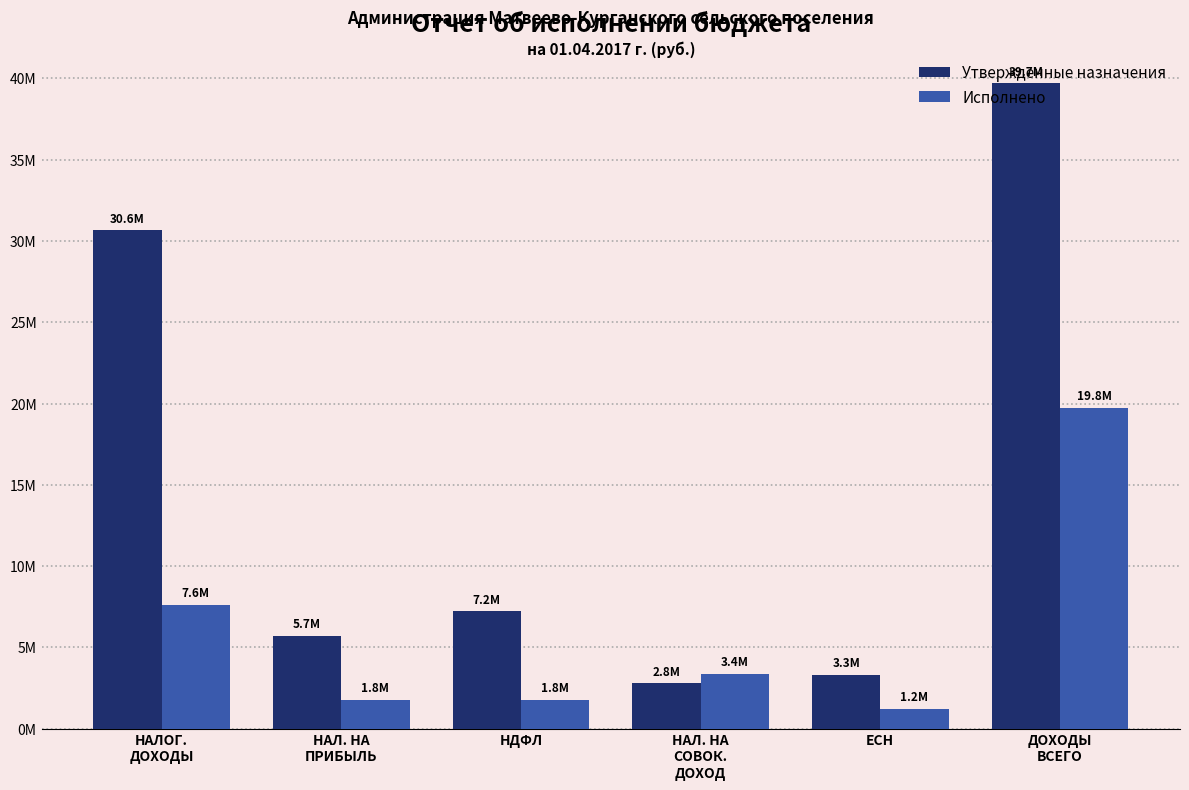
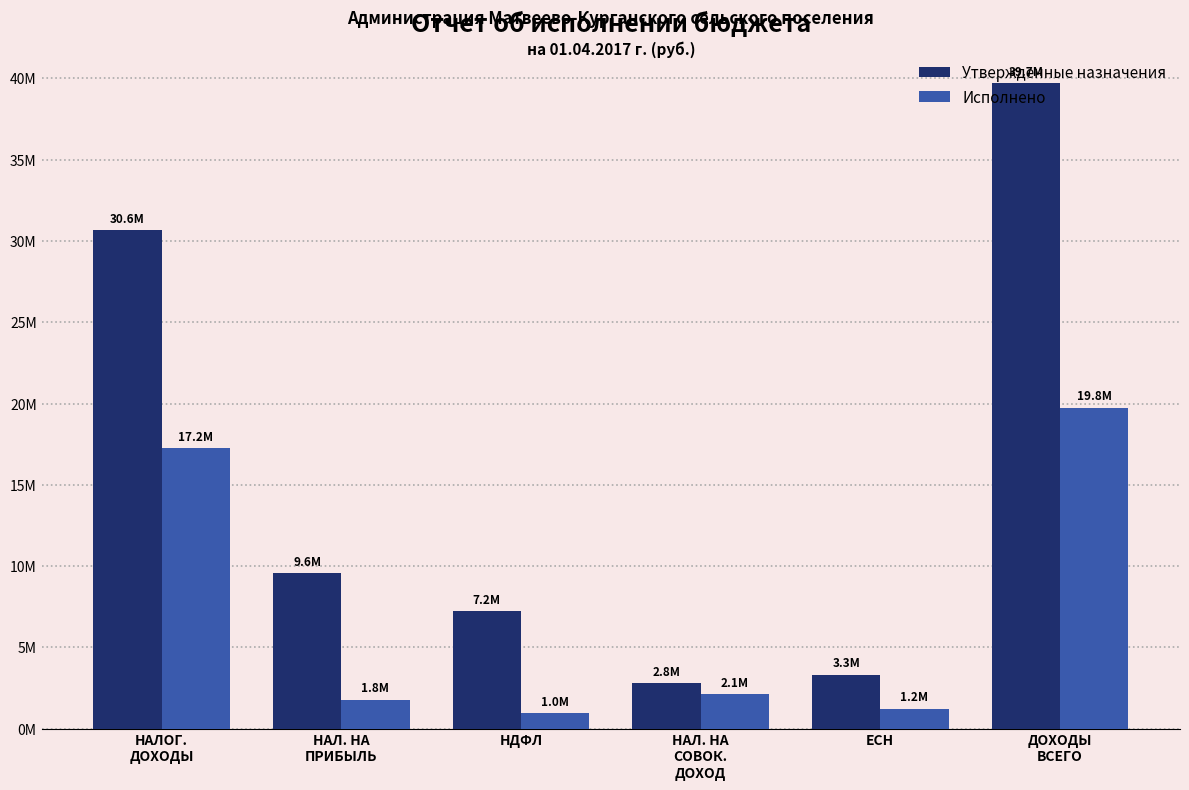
  {
    "Утвержденные назначения": {
-     "НАЛ. НА ПРИБЫЛЬ": "5.7М"
+     "НАЛ. НА ПРИБЫЛЬ": "9.6М"
    },
    "Исполнено": {
-     "НАЛОГ. ДОХОДЫ": "7.6М",
-     "НДФЛ": "1.8М",
-     "НАЛ. НА СОВОК. ДОХОД": "3.4М"
+     "НАЛОГ. ДОХОДЫ": "17.2М",
+     "НДФЛ": "1.0М",
+     "НАЛ. НА СОВОК. ДОХОД": "2.1М"
    }
  }
